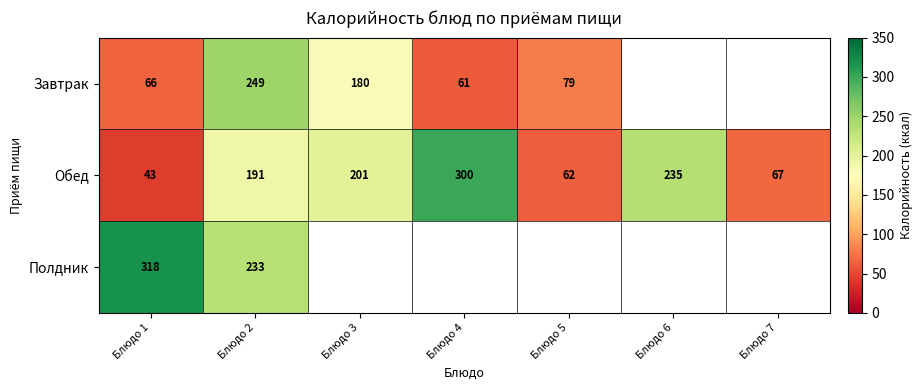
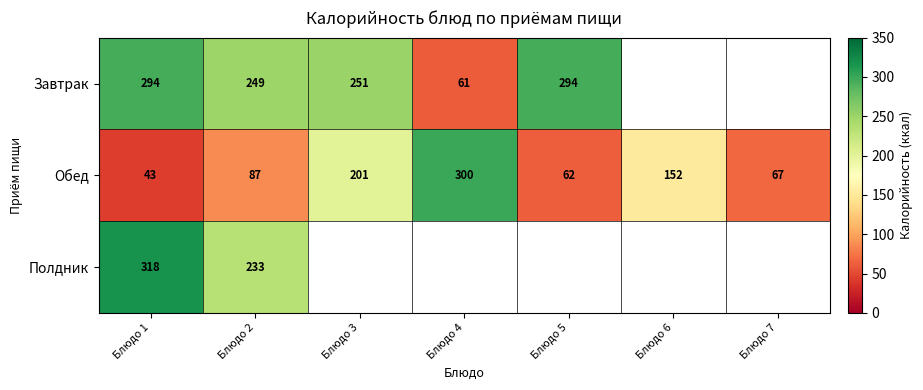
  {
    "Завтрак": {
-     "Блюдо 1": 66,
+     "Блюдо 1": 294,
      "Блюдо 2": 249,
-     "Блюдо 3": 180,
+     "Блюдо 3": 251,
      "Блюдо 4": 61,
-     "Блюдо 5": 79
+     "Блюдо 5": 294
    },
    "Обед": {
      "Блюдо 1": 43,
-     "Блюдо 2": 191,
+     "Блюдо 2": 87,
      "Блюдо 3": 201,
      "Блюдо 4": 300,
      "Блюдо 5": 62,
-     "Блюдо 6": 235,
+     "Блюдо 6": 152,
      "Блюдо 7": 67
    },
    "Полдник": {
      "Блюдо 1": 318,
      "Блюдо 2": 233
    }
  }
